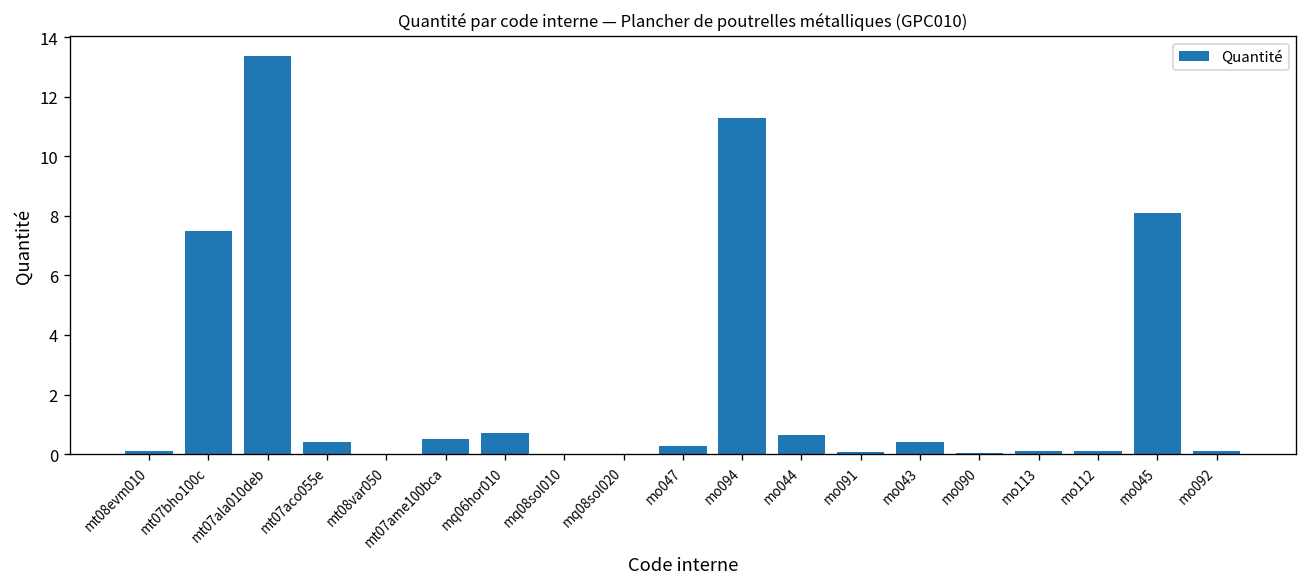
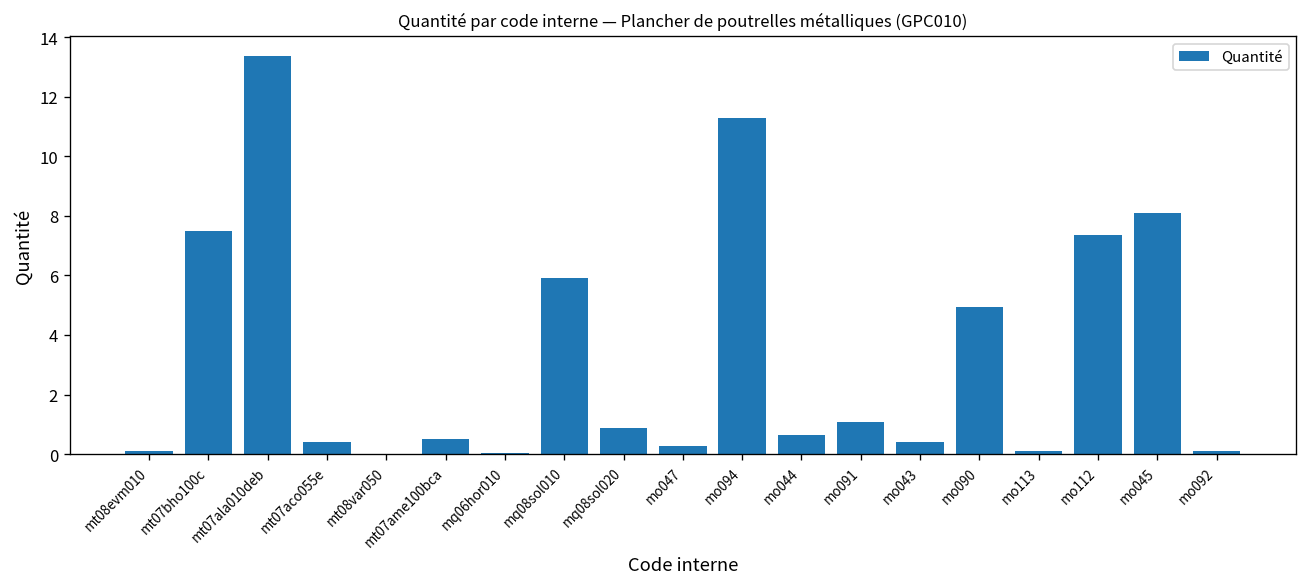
  {
    "mt07bho100c": 7.5,
    "mt07ala010deb": 13.4,
    "mt07aco055e": 0.4,
    "mt07ame100bca": 0.5,
-   "mq06hor010": 0.7,
-   "mq08sol010": 0.0,
-   "mq08sol020": 0.0,
+   "mq06hor010": 0.0,
+   "mq08sol010": 5.9,
+   "mq08sol020": 0.9,
    "mo047": 0.3,
    "mo094": 11.3,
    "mo044": 0.6,
-   "mo091": 0.1,
+   "mo091": 1.1,
    "mo043": 0.4,
-   "mo090": 0.1,
-   "mo112": 0.1,
+   "mo090": 5.0,
+   "mo112": 7.3,
    "mo045": 8.1,
    "mo092": 0.1
  }
